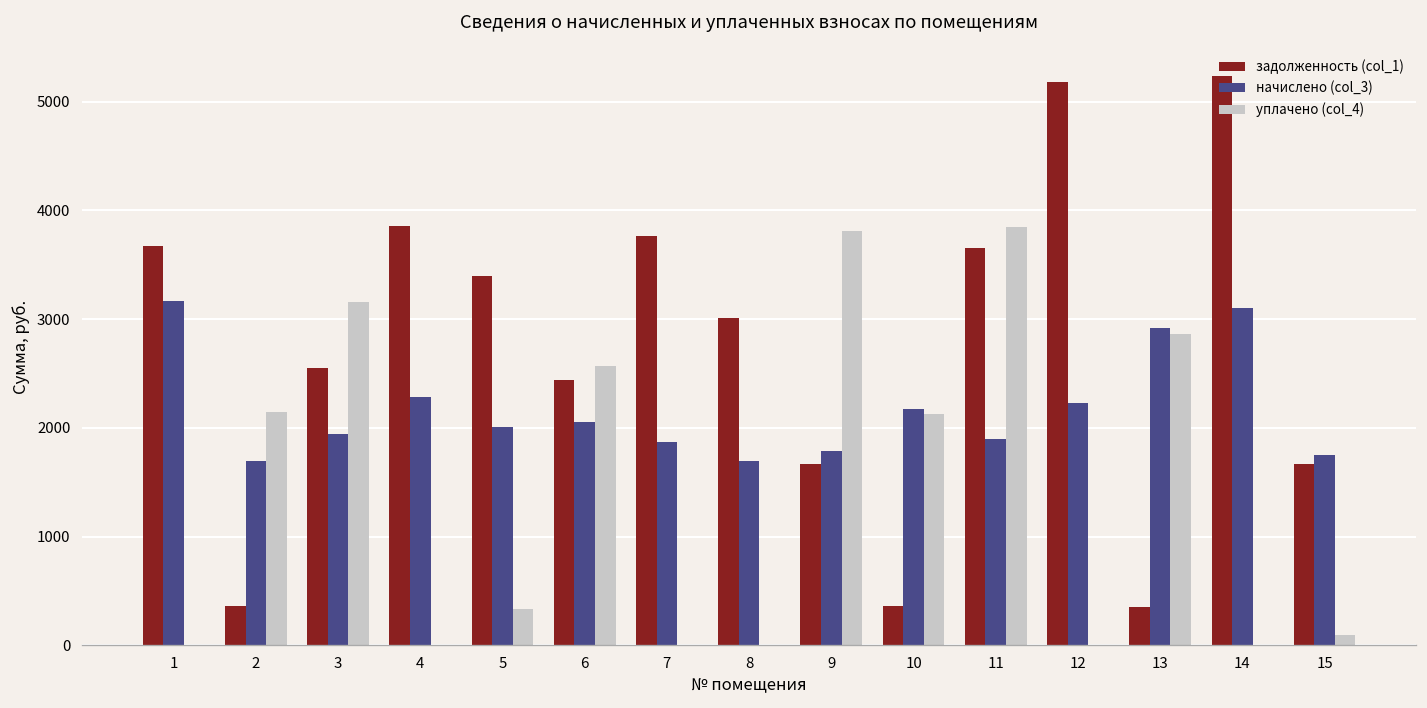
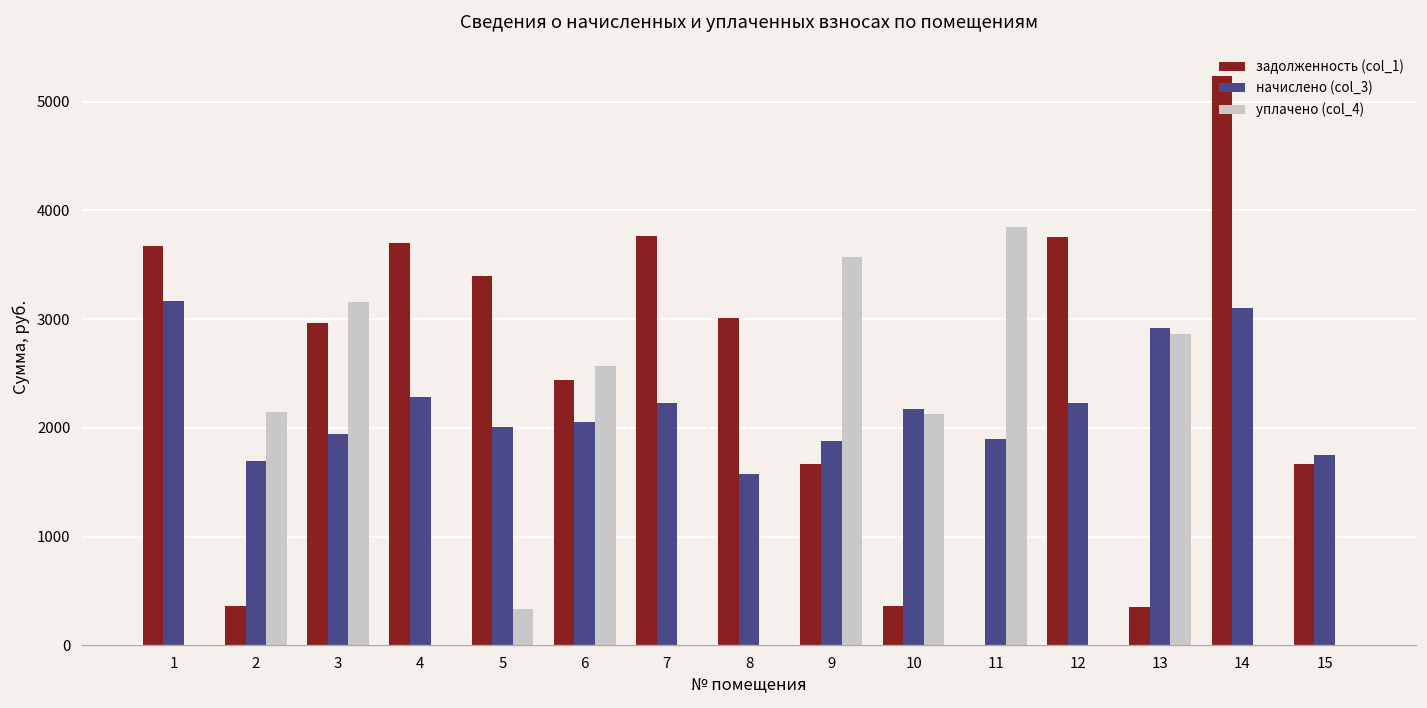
  {
    "задолженность (col_1)": {
      "1": 3700,
      "2": 400,
-     "3": 2500,
-     "4": 3900,
+     "3": 3000,
+     "4": 3700,
      "5": 3400,
      "6": 2400,
      "7": 3800,
      "8": 3000,
      "9": 1700,
      "10": 400,
-     "11": 3700,
-     "12": 5200,
+     "11": 0,
+     "12": 3800,
      "13": 400,
      "14": 5200,
      "15": 1700
    },
    "начислено (col_3)": {
      "1": 3200,
      "2": 1700,
      "3": 1900,
      "4": 2300,
      "5": 2000,
      "6": 2100,
-     "7": 1900,
-     "8": 1700,
-     "9": 1800,
+     "7": 2200,
+     "8": 1600,
+     "9": 1900,
      "10": 2200,
      "11": 1900,
      "12": 2200,
      "13": 2900,
      "14": 3100,
      "15": 1700
    },
    "уплачено (col_4)": {
      "1": 0,
      "2": 2100,
      "3": 3200,
      "4": 0,
      "5": 300,
      "6": 2600,
      "7": 0,
      "8": 0,
-     "9": 3800,
+     "9": 3600,
      "10": 2100,
      "11": 3800,
      "12": 0,
      "13": 2900,
      "14": 0,
-     "15": 100
+     "15": 0
    }
  }
